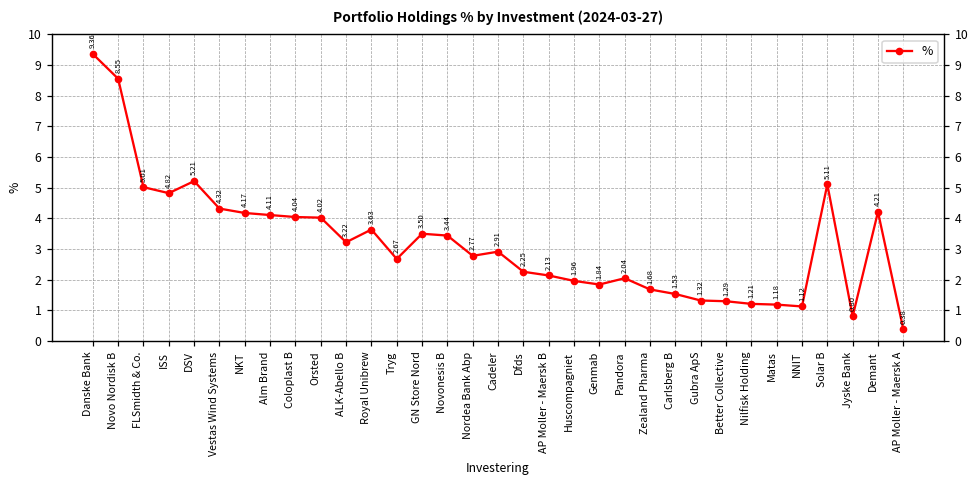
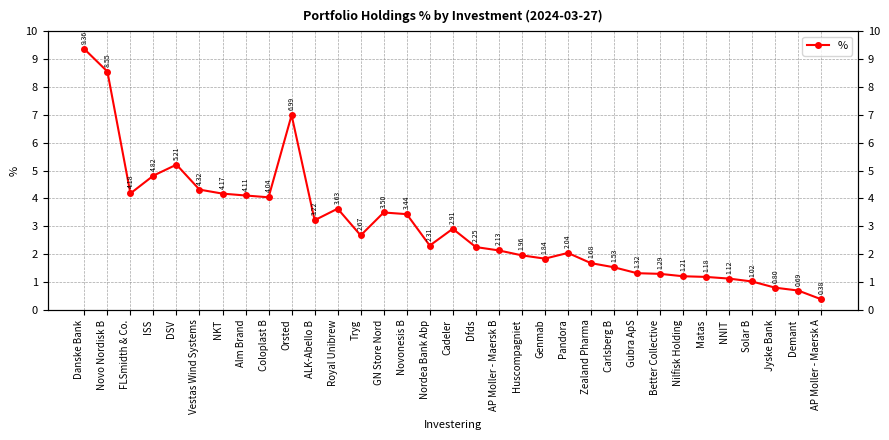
  {
    "Danske Bank": 9.36,
    "Novo Nordisk B": 8.55,
-   "FLSmidth & Co.": 5.01,
+   "FLSmidth & Co.": 4.18,
    "ISS": 4.82,
    "DSV": 5.21,
    "Vestas Wind Systems": 4.32,
    "NKT": 4.17,
    "Alm Brand": 4.11,
    "Coloplast B": 4.04,
-   "Orsted": 4.02,
+   "Orsted": 6.99,
    "ALK-Abello B": 3.22,
    "Royal Unibrew": 3.63,
    "Tryg": 2.67,
    "GN Store Nord": 3.50,
    "Novonesis B": 3.44,
-   "Nordea Bank Abp": 2.77,
+   "Nordea Bank Abp": 2.31,
    "Cadeler": 2.91,
    "Dfds": 2.25,
    "AP Moller - Maersk B": 2.13,
    "Huscompagniet": 1.96,
    "Genmab": 1.84,
    "Pandora": 2.04,
    "Zealand Pharma": 1.68,
    "Carlsberg B": 1.53,
    "Gubra ApS": 1.32,
    "Better Collective": 1.29,
    "Nilfisk Holding": 1.21,
    "Matas": 1.18,
    "NNIT": 1.12,
-   "Solar B": 5.11,
+   "Solar B": 1.02,
    "Jyske Bank": 0.80,
-   "Demant": 4.21,
+   "Demant": 0.69,
    "AP Moller - Maersk A": 0.38
  }
